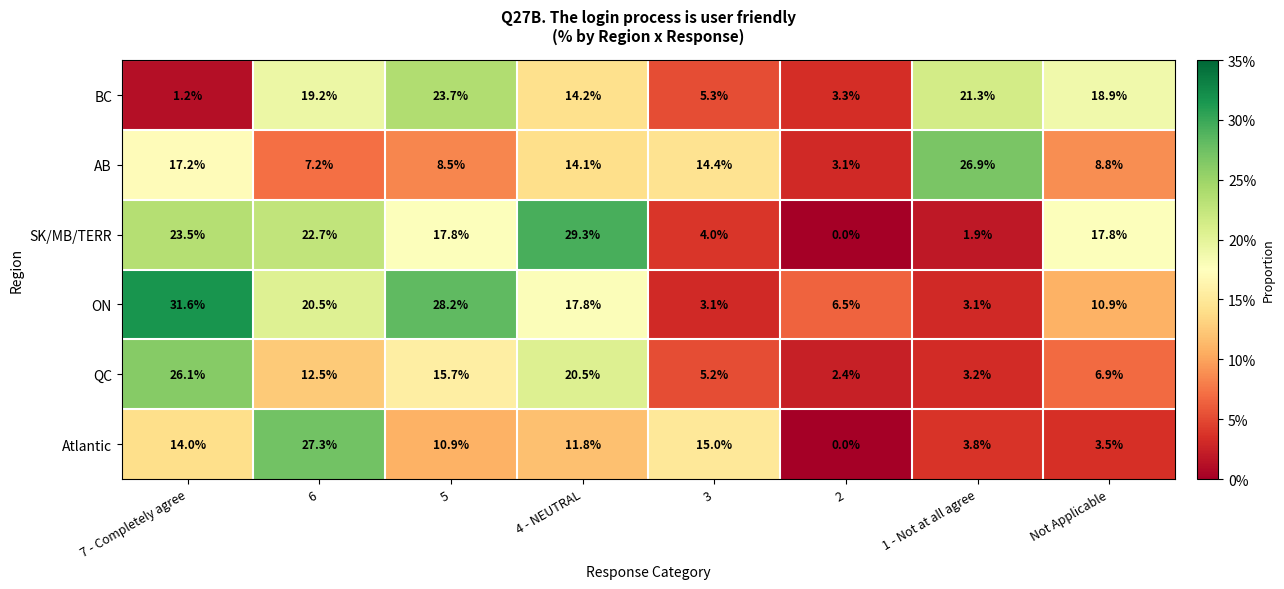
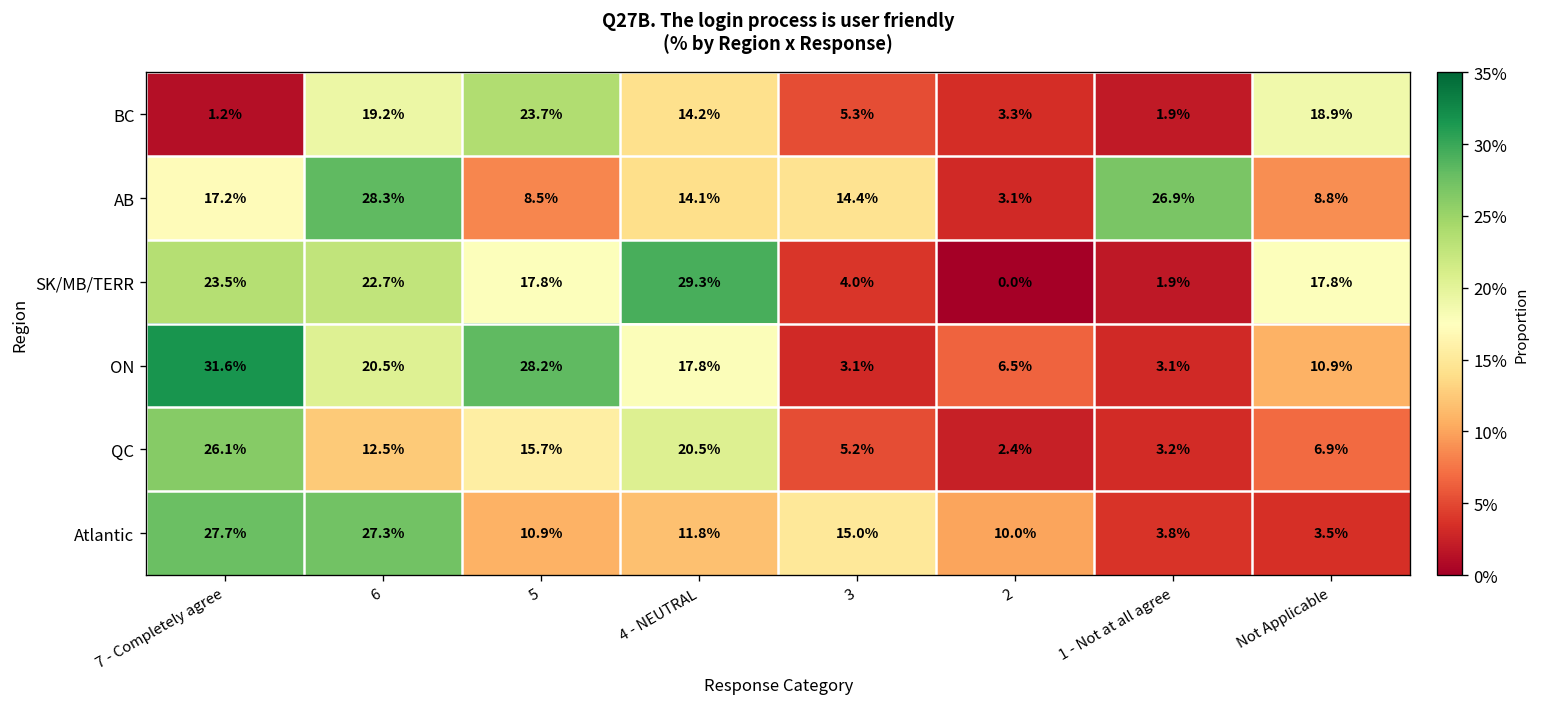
  {
    "BC": {
      "7 - Completely agree": "1.2%",
      "6": "19.2%",
      "5": "23.7%",
      "4 - NEUTRAL": "14.2%",
      "3": "5.3%",
      "2": "3.3%",
-     "1 - Not at all agree": "21.3%",
+     "1 - Not at all agree": "1.9%",
      "Not Applicable": "18.9%"
    },
    "AB": {
      "7 - Completely agree": "17.2%",
-     "6": "7.2%",
+     "6": "28.3%",
      "5": "8.5%",
      "4 - NEUTRAL": "14.1%",
      "3": "14.4%",
      "2": "3.1%",
      "1 - Not at all agree": "26.9%",
      "Not Applicable": "8.8%"
    },
    "SK/MB/TERR": {
      "7 - Completely agree": "23.5%",
      "6": "22.7%",
      "5": "17.8%",
      "4 - NEUTRAL": "29.3%",
      "3": "4.0%",
      "2": "0.0%",
      "1 - Not at all agree": "1.9%",
      "Not Applicable": "17.8%"
    },
    "ON": {
      "7 - Completely agree": "31.6%",
      "6": "20.5%",
      "5": "28.2%",
      "4 - NEUTRAL": "17.8%",
      "3": "3.1%",
      "2": "6.5%",
      "1 - Not at all agree": "3.1%",
      "Not Applicable": "10.9%"
    },
    "QC": {
      "7 - Completely agree": "26.1%",
      "6": "12.5%",
      "5": "15.7%",
      "4 - NEUTRAL": "20.5%",
      "3": "5.2%",
      "2": "2.4%",
      "1 - Not at all agree": "3.2%",
      "Not Applicable": "6.9%"
    },
    "Atlantic": {
-     "7 - Completely agree": "14.0%",
+     "7 - Completely agree": "27.7%",
      "6": "27.3%",
      "5": "10.9%",
      "4 - NEUTRAL": "11.8%",
      "3": "15.0%",
-     "2": "0.0%",
+     "2": "10.0%",
      "1 - Not at all agree": "3.8%",
      "Not Applicable": "3.5%"
    }
  }
